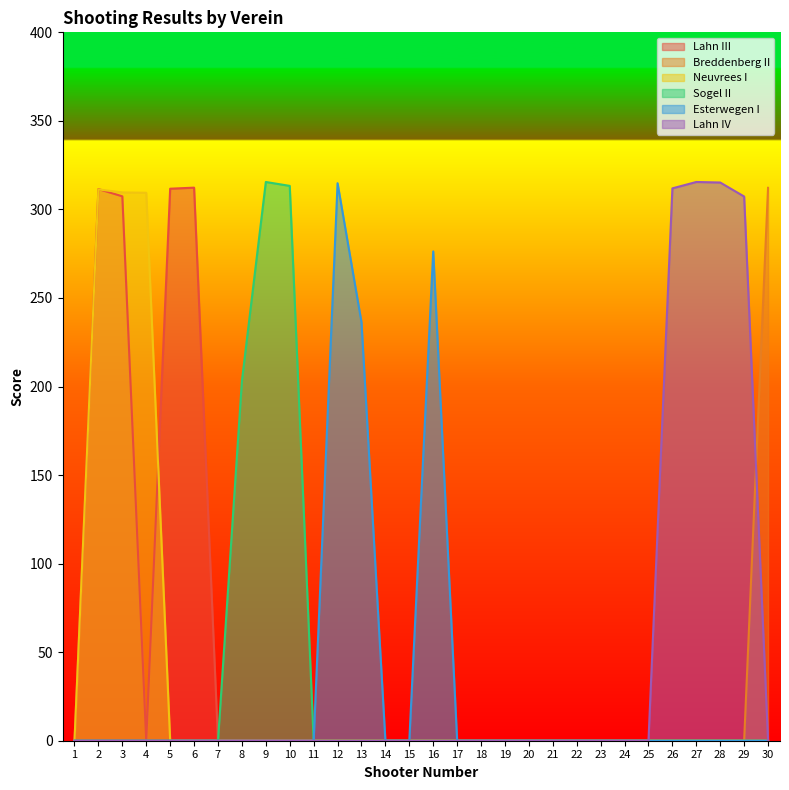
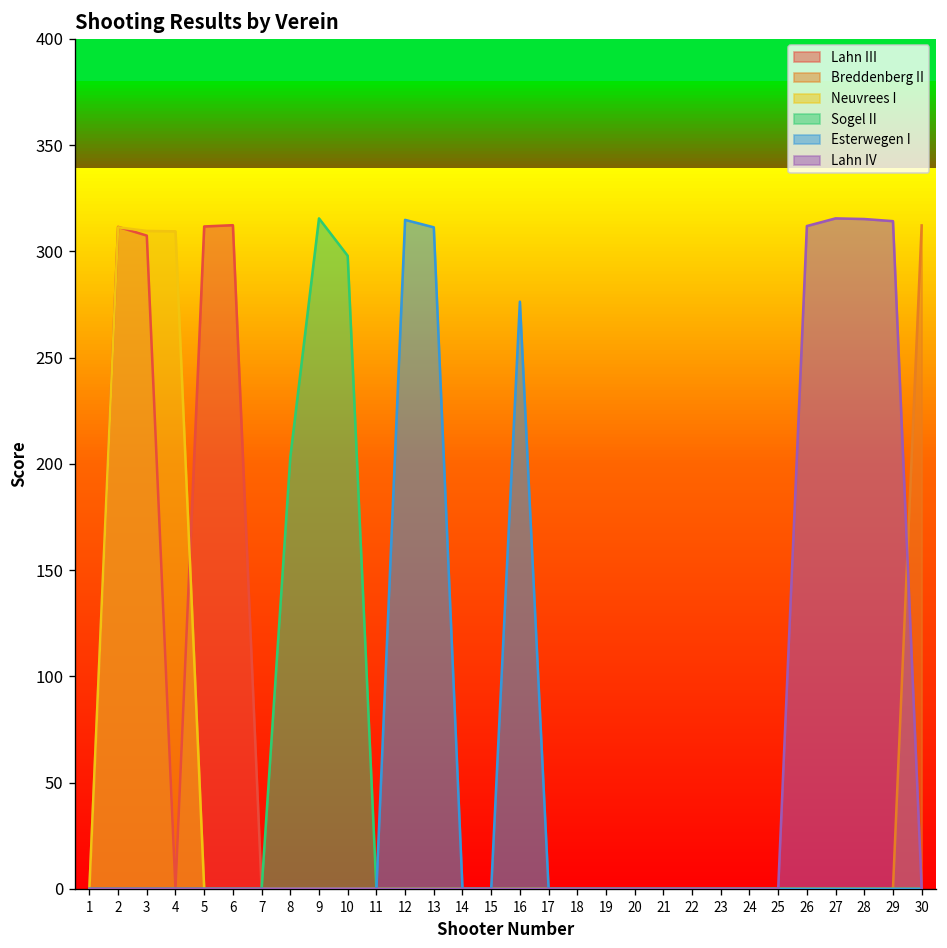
  {
    "Sogel II": {
      "8": 203,
      "9": 316,
-     "10": 313
+     "10": 298
    },
    "Esterwegen I": {
      "12": 315,
-     "13": 236,
+     "13": 311,
      "16": 276
    },
    "Lahn IV": {
      "26": 312,
      "27": 316,
      "28": 315,
-     "29": 307
+     "29": 314
    }
  }
